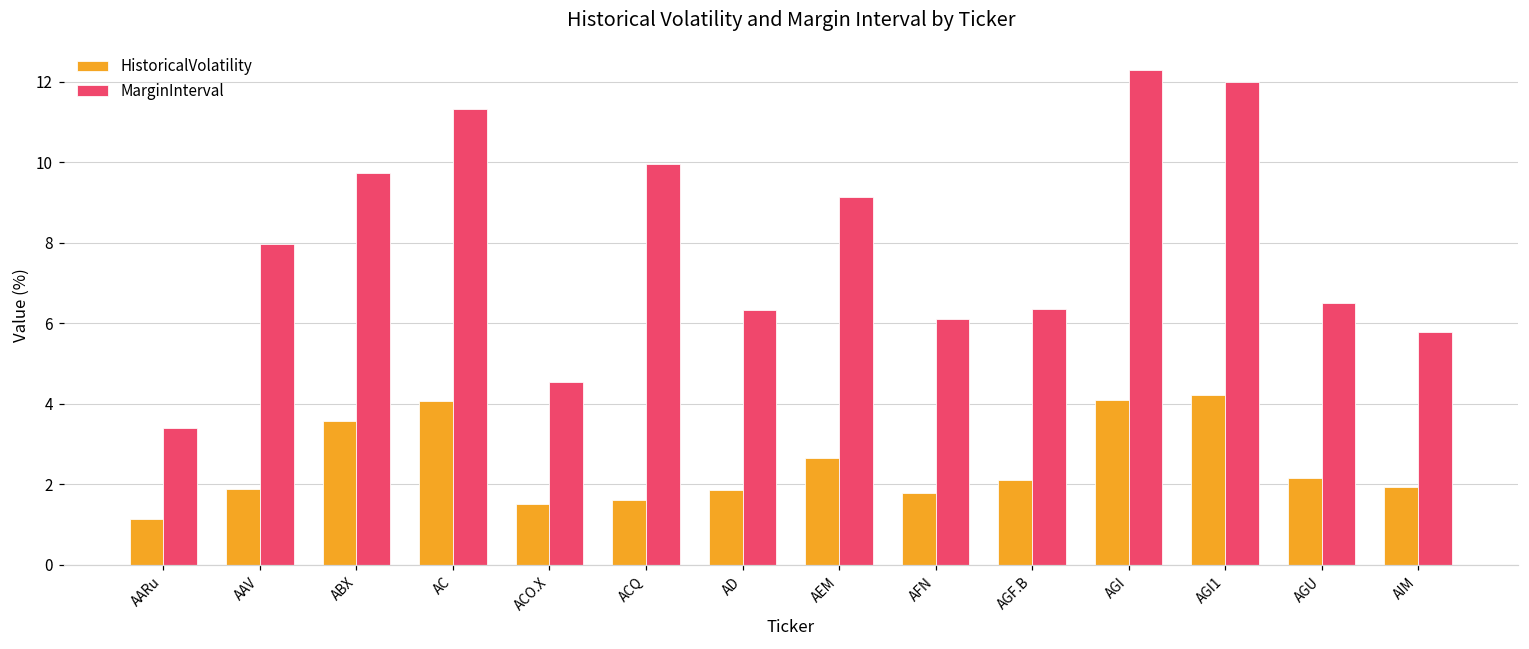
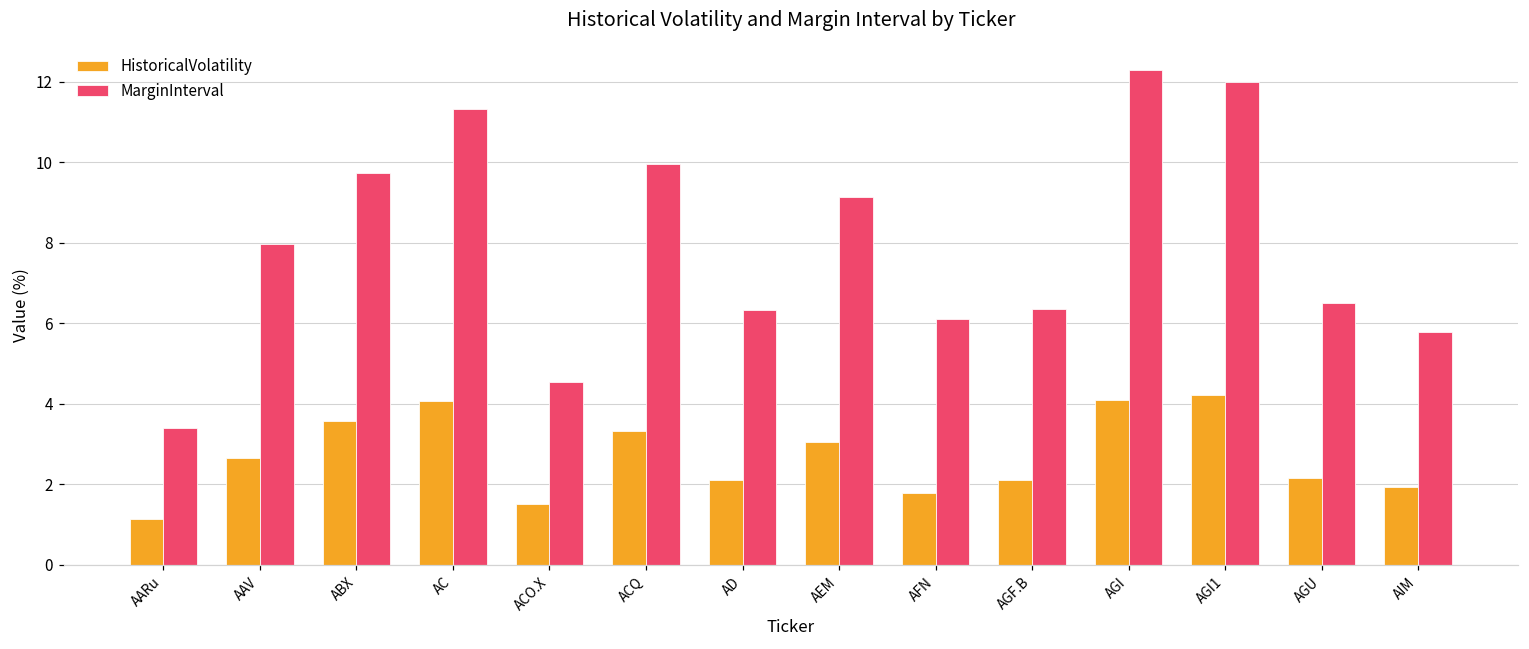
  {
    "HistoricalVolatility": {
      "AARu": 1.1,
-     "AAV": 1.9,
+     "AAV": 2.7,
      "ABX": 3.6,
      "AC": 4.1,
      "ACO.X": 1.5,
-     "ACQ": 1.6,
-     "AD": 1.9,
-     "AEM": 2.7,
+     "ACQ": 3.3,
+     "AD": 2.1,
+     "AEM": 3.0,
      "AFN": 1.8,
      "AGF.B": 2.1,
      "AGI": 4.1,
      "AGI1": 4.2,
      "AGU": 2.2,
      "AIM": 1.9
    },
    "MarginInterval": {
      "AARu": 3.4,
      "AAV": 8.0,
      "ABX": 9.7,
      "AC": 11.3,
      "ACO.X": 4.5,
      "ACQ": 10.0,
      "AD": 6.3,
      "AEM": 9.1,
      "AFN": 6.1,
      "AGF.B": 6.4,
      "AGI": 12.3,
      "AGI1": 12.0,
      "AGU": 6.5,
      "AIM": 5.8
    }
  }
